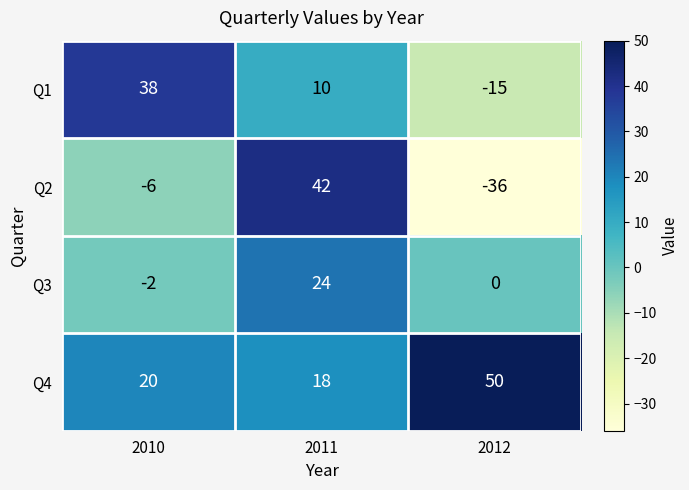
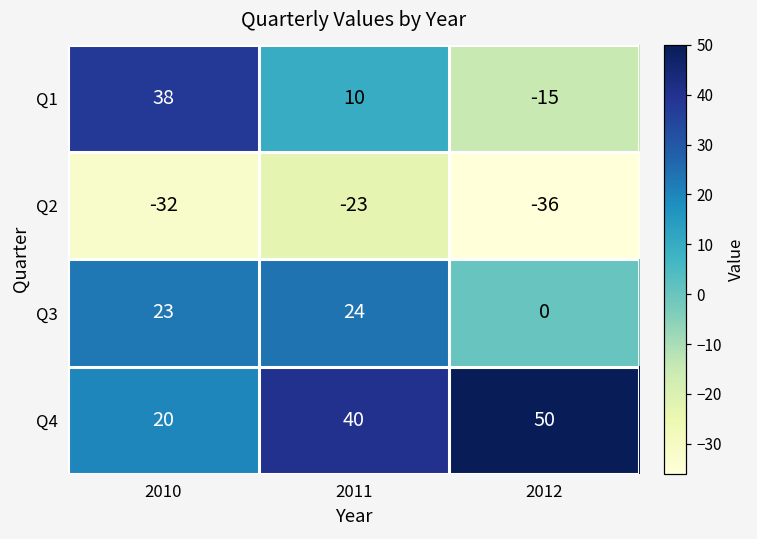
  {
    "Q1": {
      "2010": 38,
      "2011": 10,
      "2012": -15
    },
    "Q2": {
-     "2010": -6,
-     "2011": 42,
+     "2010": -32,
+     "2011": -23,
      "2012": -36
    },
    "Q3": {
-     "2010": -2,
+     "2010": 23,
      "2011": 24,
      "2012": 0
    },
    "Q4": {
      "2010": 20,
-     "2011": 18,
+     "2011": 40,
      "2012": 50
    }
  }
